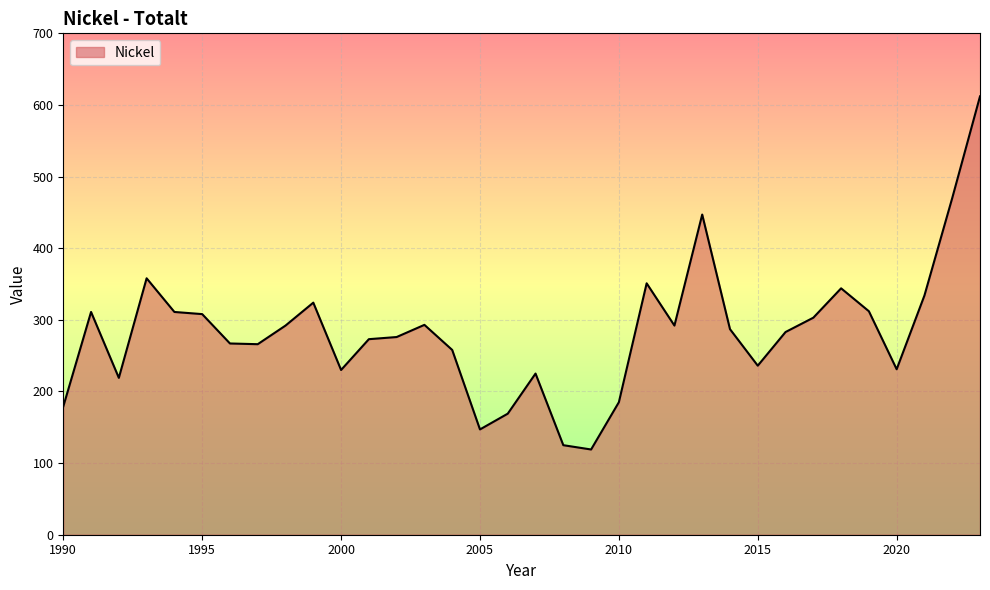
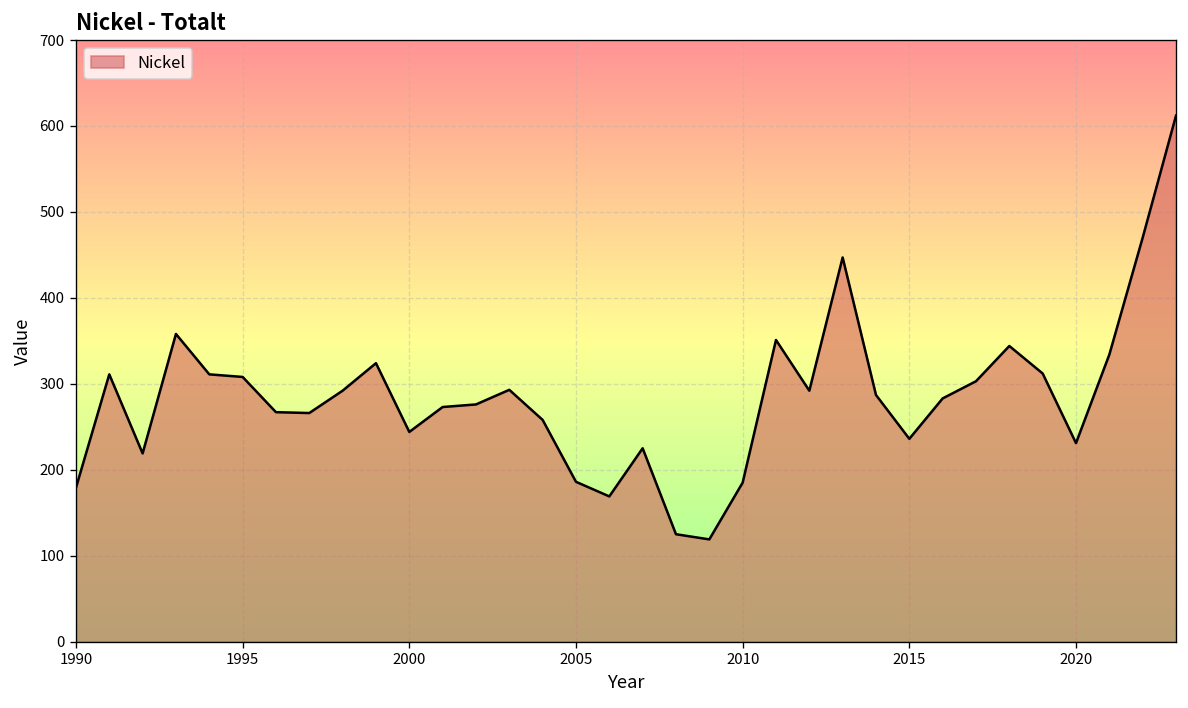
  {
    "1990": 180,
    "1995": 310,
-   "2000": 230,
-   "2005": 150,
+   "2000": 240,
+   "2005": 190,
    "2010": 190,
    "2015": 240,
    "2020": 230
  }
